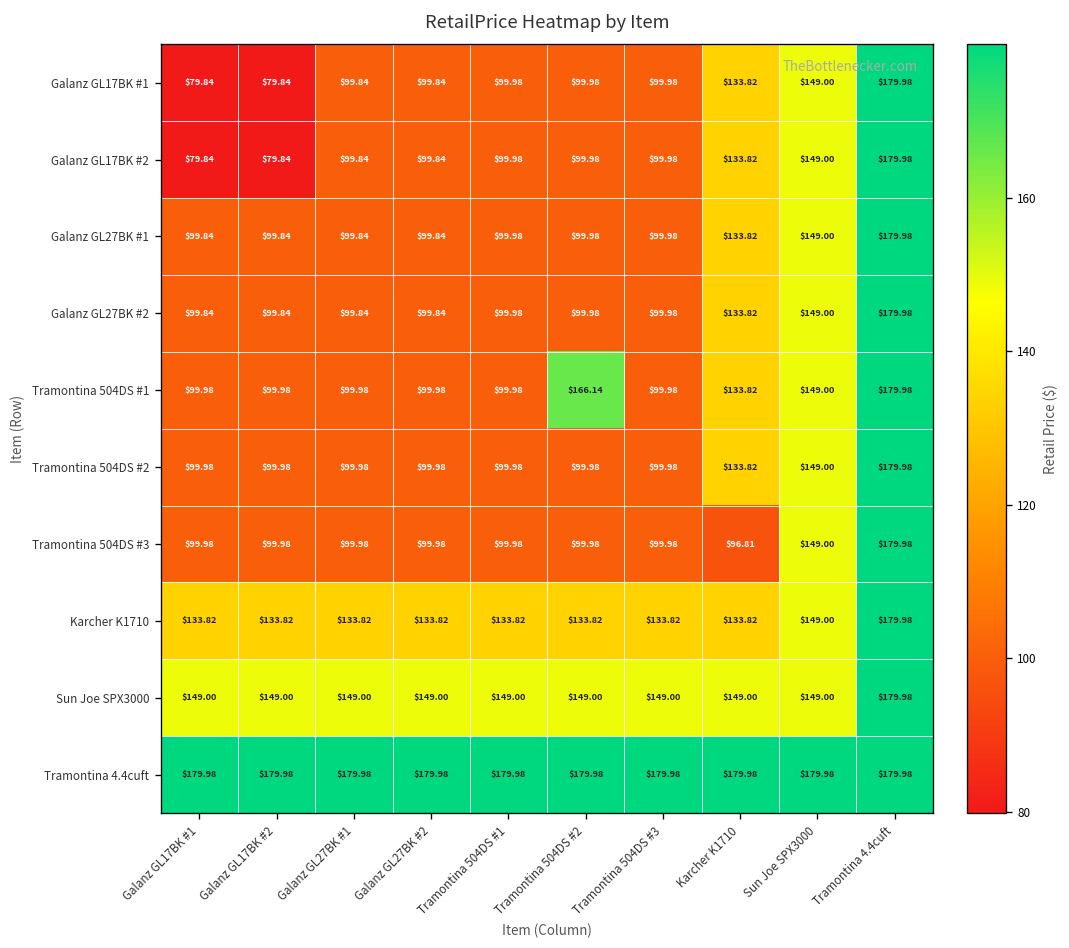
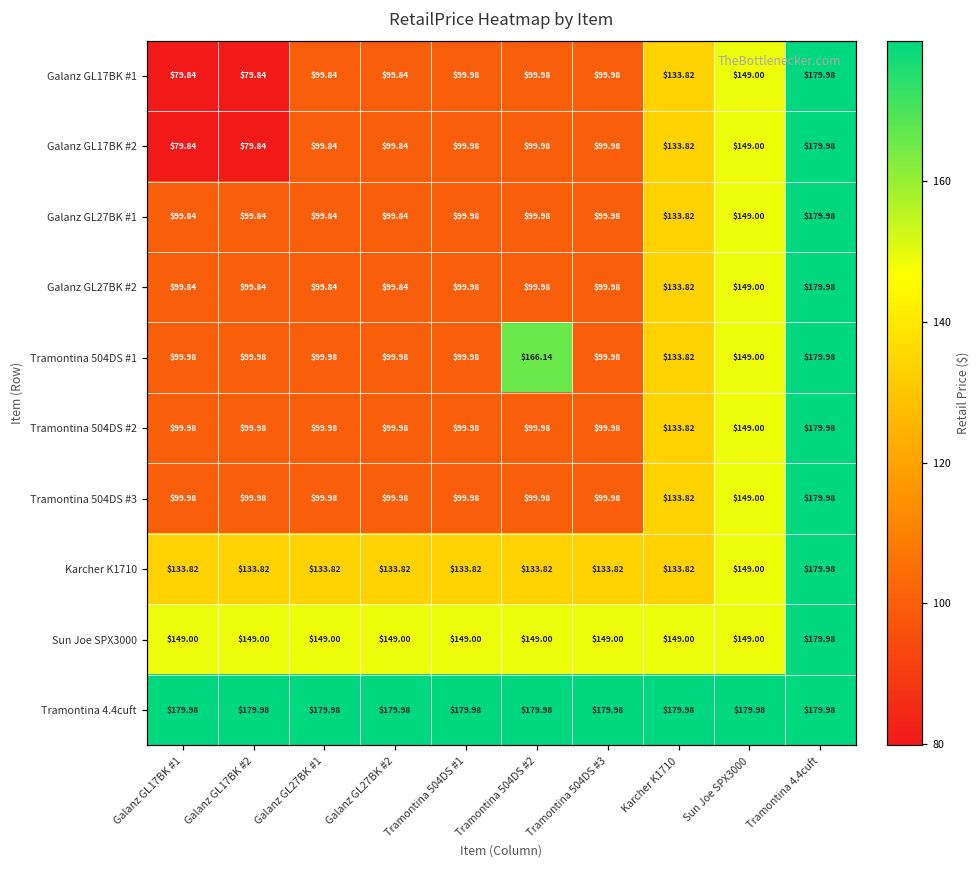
  {
    "Galanz GL17BK #1": {
      "Galanz GL17BK #1": "$79.84",
      "Galanz GL17BK #2": "$79.84",
      "Galanz GL27BK #1": "$99.84",
      "Galanz GL27BK #2": "$99.84",
      "Tramontina 504DS #1": "$99.98",
      "Tramontina 504DS #2": "$99.98",
      "Tramontina 504DS #3": "$99.98",
      "Karcher K1710": "$133.82",
      "Tramontina 4.4cuft": "$179.98"
    },
    "Galanz GL17BK #2": {
      "Galanz GL17BK #1": "$79.84",
      "Galanz GL17BK #2": "$79.84",
      "Galanz GL27BK #1": "$99.84",
      "Galanz GL27BK #2": "$99.84",
      "Tramontina 504DS #1": "$99.98",
      "Tramontina 504DS #2": "$99.98",
      "Tramontina 504DS #3": "$99.98",
      "Karcher K1710": "$133.82",
      "Sun Joe SPX3000": "$149.00",
      "Tramontina 4.4cuft": "$179.98"
    },
    "Galanz GL27BK #1": {
      "Galanz GL17BK #1": "$99.84",
      "Galanz GL17BK #2": "$99.84",
      "Galanz GL27BK #1": "$99.84",
      "Galanz GL27BK #2": "$99.84",
      "Tramontina 504DS #1": "$99.98",
      "Tramontina 504DS #2": "$99.98",
      "Tramontina 504DS #3": "$99.98",
      "Karcher K1710": "$133.82",
      "Sun Joe SPX3000": "$149.00",
      "Tramontina 4.4cuft": "$179.98"
    },
    "Galanz GL27BK #2": {
      "Galanz GL17BK #1": "$99.84",
      "Galanz GL17BK #2": "$99.84",
      "Galanz GL27BK #1": "$99.84",
      "Galanz GL27BK #2": "$99.84",
      "Tramontina 504DS #1": "$99.98",
      "Tramontina 504DS #2": "$99.98",
      "Tramontina 504DS #3": "$99.98",
      "Karcher K1710": "$133.82",
      "Sun Joe SPX3000": "$149.00",
      "Tramontina 4.4cuft": "$179.98"
    },
    "Tramontina 504DS #1": {
      "Galanz GL17BK #1": "$99.98",
      "Galanz GL17BK #2": "$99.98",
      "Galanz GL27BK #1": "$99.98",
      "Galanz GL27BK #2": "$99.98",
      "Tramontina 504DS #1": "$99.98",
      "Tramontina 504DS #2": "$166.14",
      "Tramontina 504DS #3": "$99.98",
      "Karcher K1710": "$133.82",
      "Sun Joe SPX3000": "$149.00",
      "Tramontina 4.4cuft": "$179.98"
    },
    "Tramontina 504DS #2": {
      "Galanz GL17BK #1": "$99.98",
      "Galanz GL17BK #2": "$99.98",
      "Galanz GL27BK #1": "$99.98",
      "Galanz GL27BK #2": "$99.98",
      "Tramontina 504DS #1": "$99.98",
      "Tramontina 504DS #2": "$99.98",
      "Tramontina 504DS #3": "$99.98",
      "Karcher K1710": "$133.82",
      "Sun Joe SPX3000": "$149.00",
      "Tramontina 4.4cuft": "$179.98"
    },
    "Tramontina 504DS #3": {
      "Galanz GL17BK #1": "$99.98",
      "Galanz GL17BK #2": "$99.98",
      "Galanz GL27BK #1": "$99.98",
      "Galanz GL27BK #2": "$99.98",
      "Tramontina 504DS #1": "$99.98",
      "Tramontina 504DS #2": "$99.98",
      "Tramontina 504DS #3": "$99.98",
-     "Karcher K1710": "$96.81",
+     "Karcher K1710": "$133.82",
      "Sun Joe SPX3000": "$149.00",
      "Tramontina 4.4cuft": "$179.98"
    },
    "Karcher K1710": {
      "Galanz GL17BK #1": "$133.82",
      "Galanz GL17BK #2": "$133.82",
      "Galanz GL27BK #1": "$133.82",
      "Galanz GL27BK #2": "$133.82",
      "Tramontina 504DS #1": "$133.82",
      "Tramontina 504DS #2": "$133.82",
      "Tramontina 504DS #3": "$133.82",
      "Karcher K1710": "$133.82",
      "Sun Joe SPX3000": "$149.00",
      "Tramontina 4.4cuft": "$179.98"
    },
    "Sun Joe SPX3000": {
      "Galanz GL17BK #1": "$149.00",
      "Galanz GL17BK #2": "$149.00",
      "Galanz GL27BK #1": "$149.00",
      "Galanz GL27BK #2": "$149.00",
      "Tramontina 504DS #1": "$149.00",
      "Tramontina 504DS #2": "$149.00",
      "Tramontina 504DS #3": "$149.00",
      "Karcher K1710": "$149.00",
      "Sun Joe SPX3000": "$149.00",
      "Tramontina 4.4cuft": "$179.98"
    },
    "Tramontina 4.4cuft": {
      "Galanz GL17BK #1": "$179.98",
      "Galanz GL17BK #2": "$179.98",
      "Galanz GL27BK #1": "$179.98",
      "Galanz GL27BK #2": "$179.98",
      "Tramontina 504DS #1": "$179.98",
      "Tramontina 504DS #2": "$179.98",
      "Tramontina 504DS #3": "$179.98",
      "Karcher K1710": "$179.98",
      "Sun Joe SPX3000": "$179.98",
      "Tramontina 4.4cuft": "$179.98"
    }
  }
